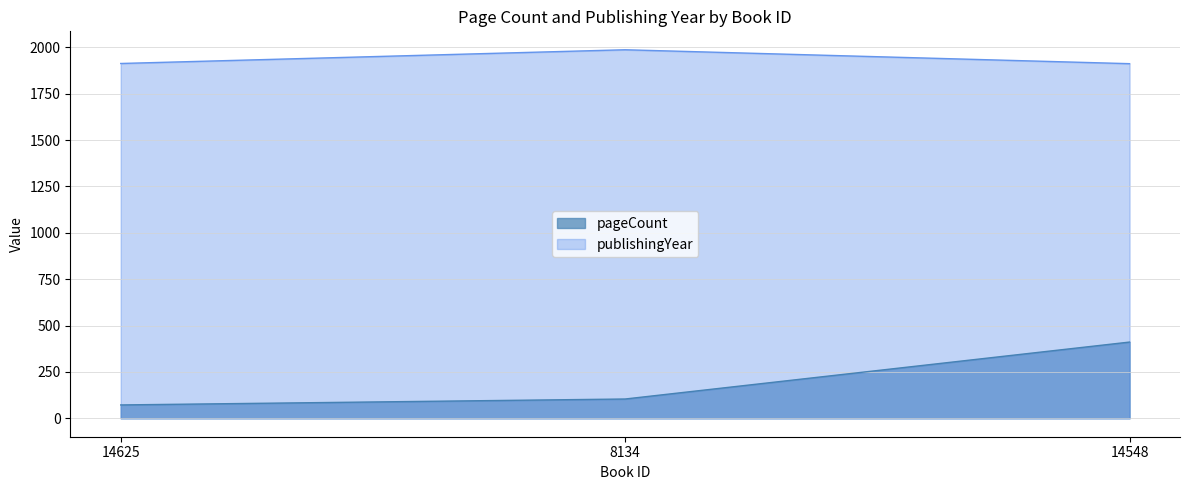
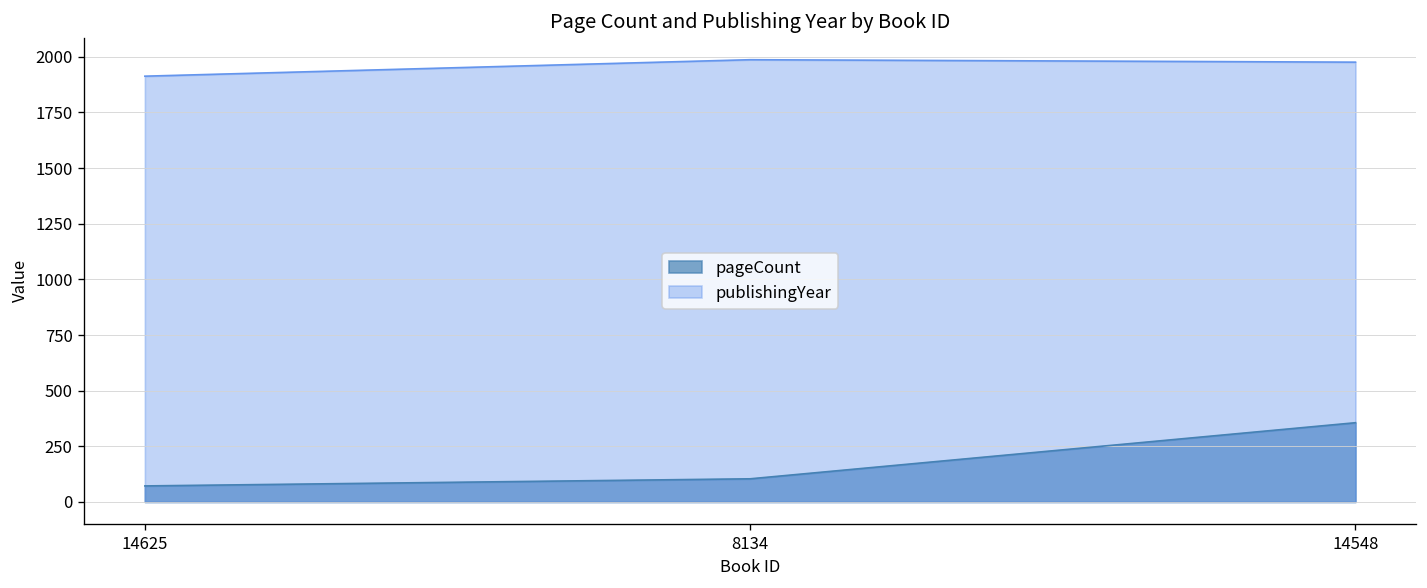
  {
    "pageCount": {
      "14625": 70,
      "8134": 100,
-     "14548": 410
+     "14548": 360
    },
    "publishingYear": {
      "14625": 1910,
      "8134": 1990,
-     "14548": 1910
+     "14548": 1980
    }
  }
